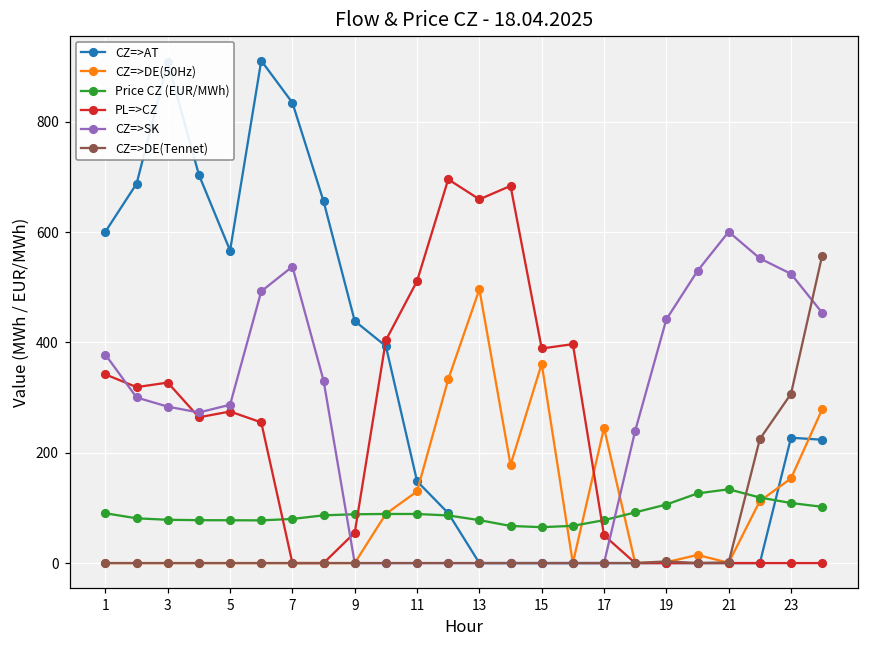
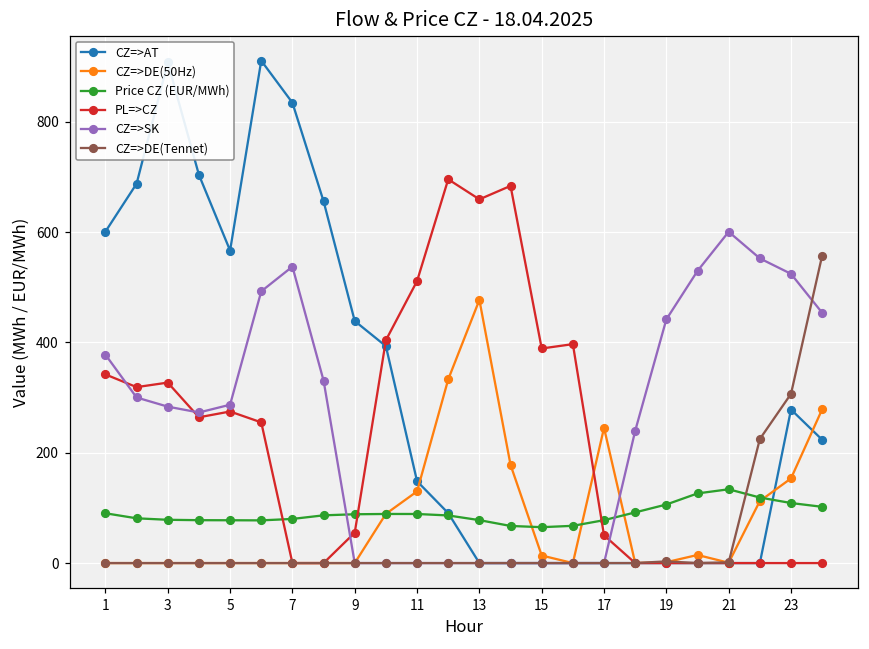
  {
    "CZ=>AT": {
      "1": 600,
      "5": 570,
      "7": 830,
      "9": 440,
      "11": 150,
-     "23": 230
+     "23": 280
    },
    "CZ=>DE(50Hz)": {
      "11": 130,
-     "13": 500,
-     "15": 360,
+     "13": 480,
+     "15": 10,
      "17": 250,
      "23": 150
    },
    "Price CZ (EUR/MWh)": {
      "1": 90,
      "3": 80,
      "5": 80,
      "7": 80,
      "9": 90,
      "11": 90,
      "13": 80,
      "15": 70,
      "17": 80,
      "19": 110,
      "21": 130,
      "23": 110
    },
    "PL=>CZ": {
      "1": 340,
      "3": 330,
      "5": 270,
      "9": 60,
      "11": 510,
      "13": 660,
      "15": 390,
      "17": 50,
      "23": 0
    },
    "CZ=>SK": {
      "1": 380,
      "3": 280,
      "5": 290,
      "7": 540,
      "19": 440,
      "21": 600,
      "23": 520
    },
    "CZ=>DE(Tennet)": {
      "23": 310
    }
  }
